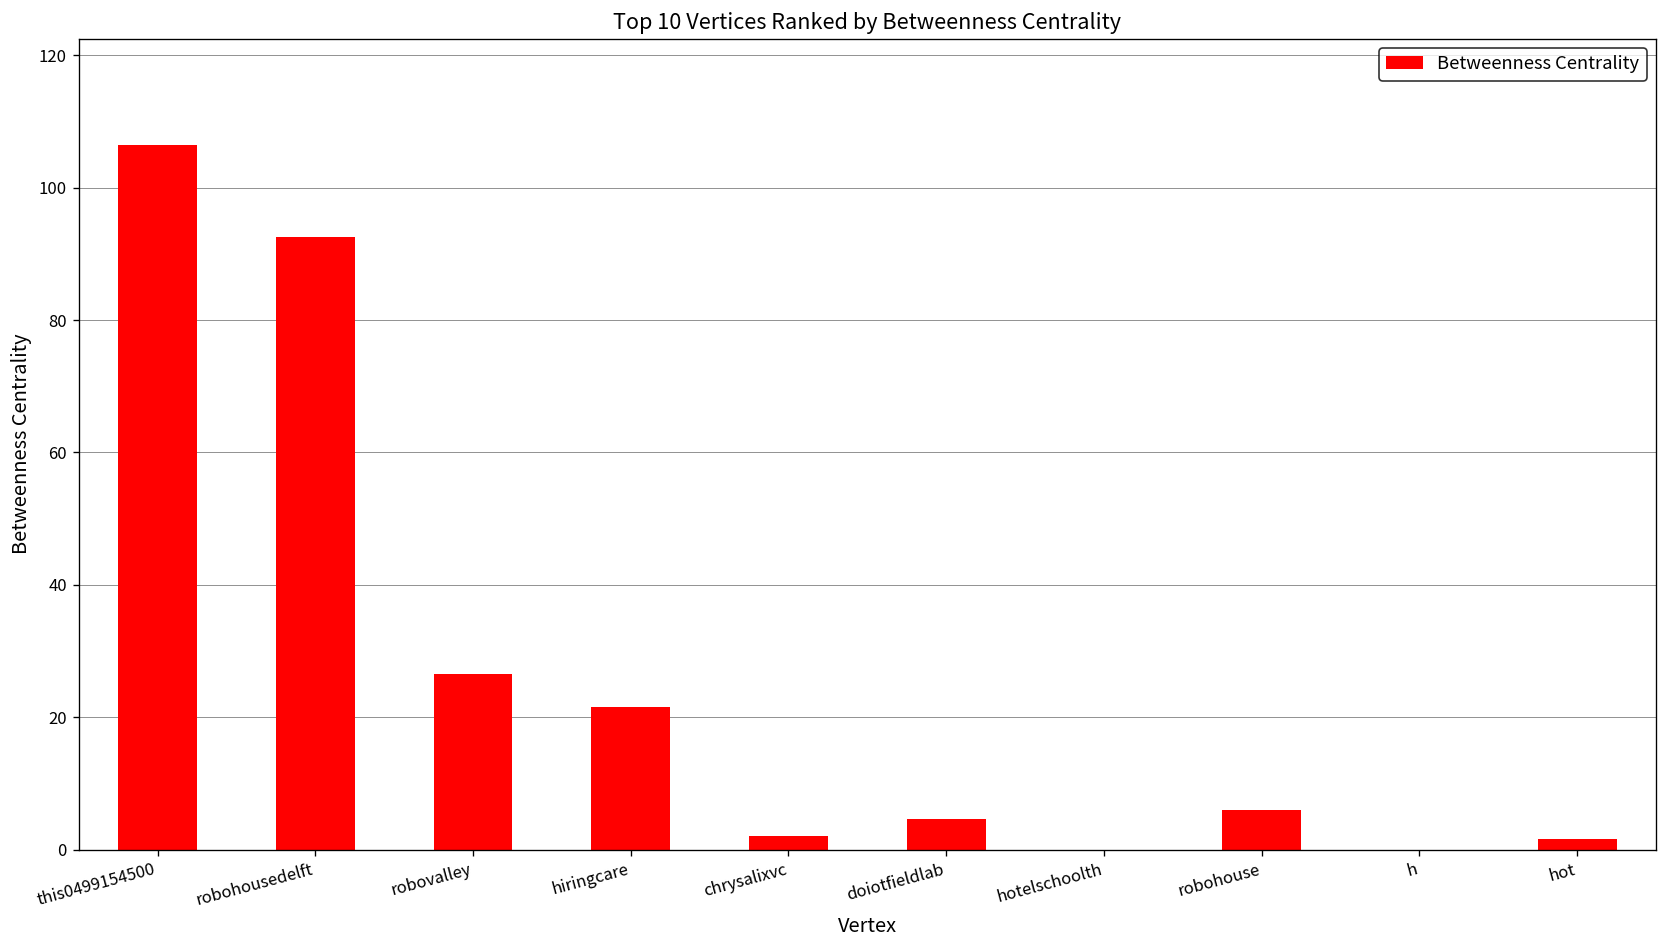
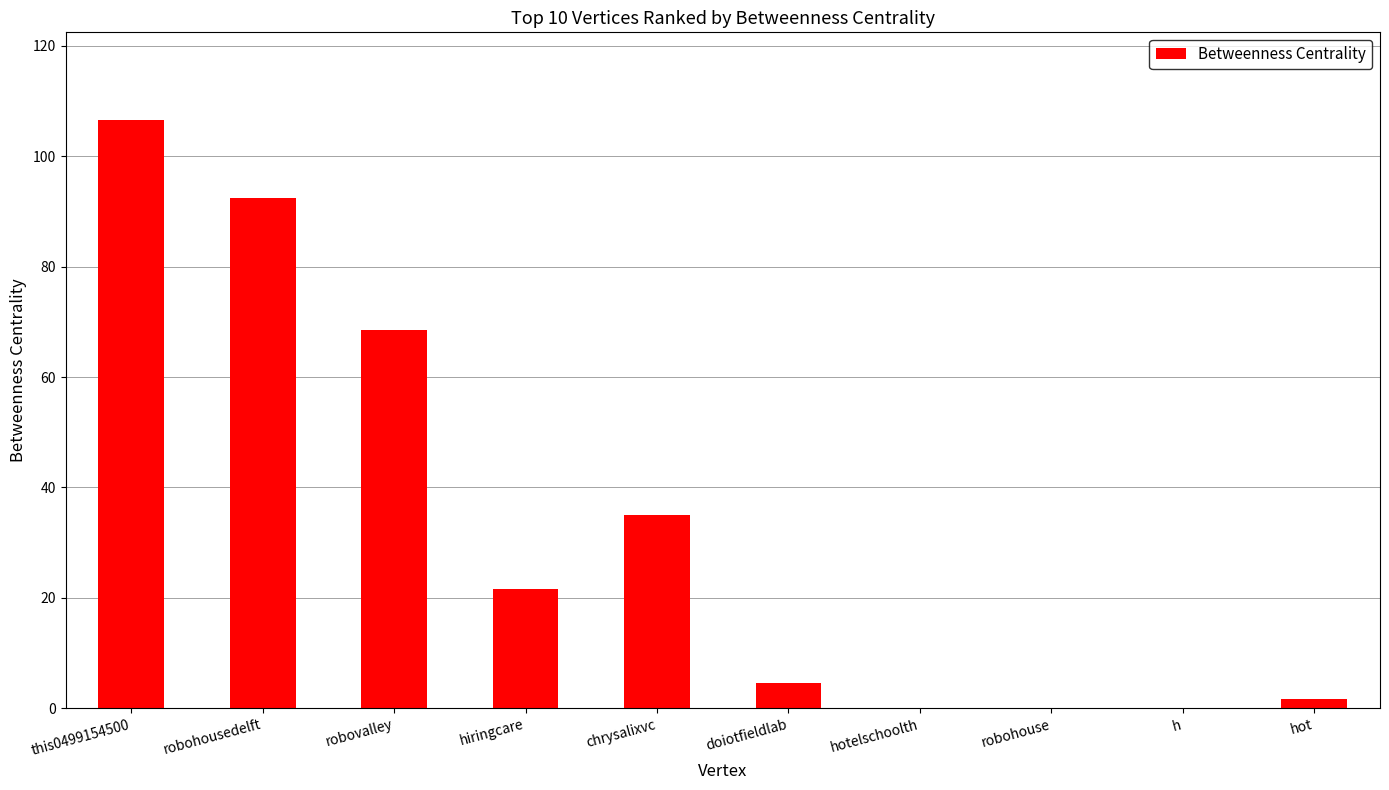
  {
    "this0499154500": 107,
    "robohousedelft": 93,
-   "robovalley": 27,
+   "robovalley": 69,
    "hiringcare": 22,
-   "chrysalixvc": 2,
+   "chrysalixvc": 35,
    "doiotfieldlab": 5,
    "hotelschoolth": 0,
-   "robohouse": 6,
+   "robohouse": 0,
    "h": 0,
    "hot": 2
  }
